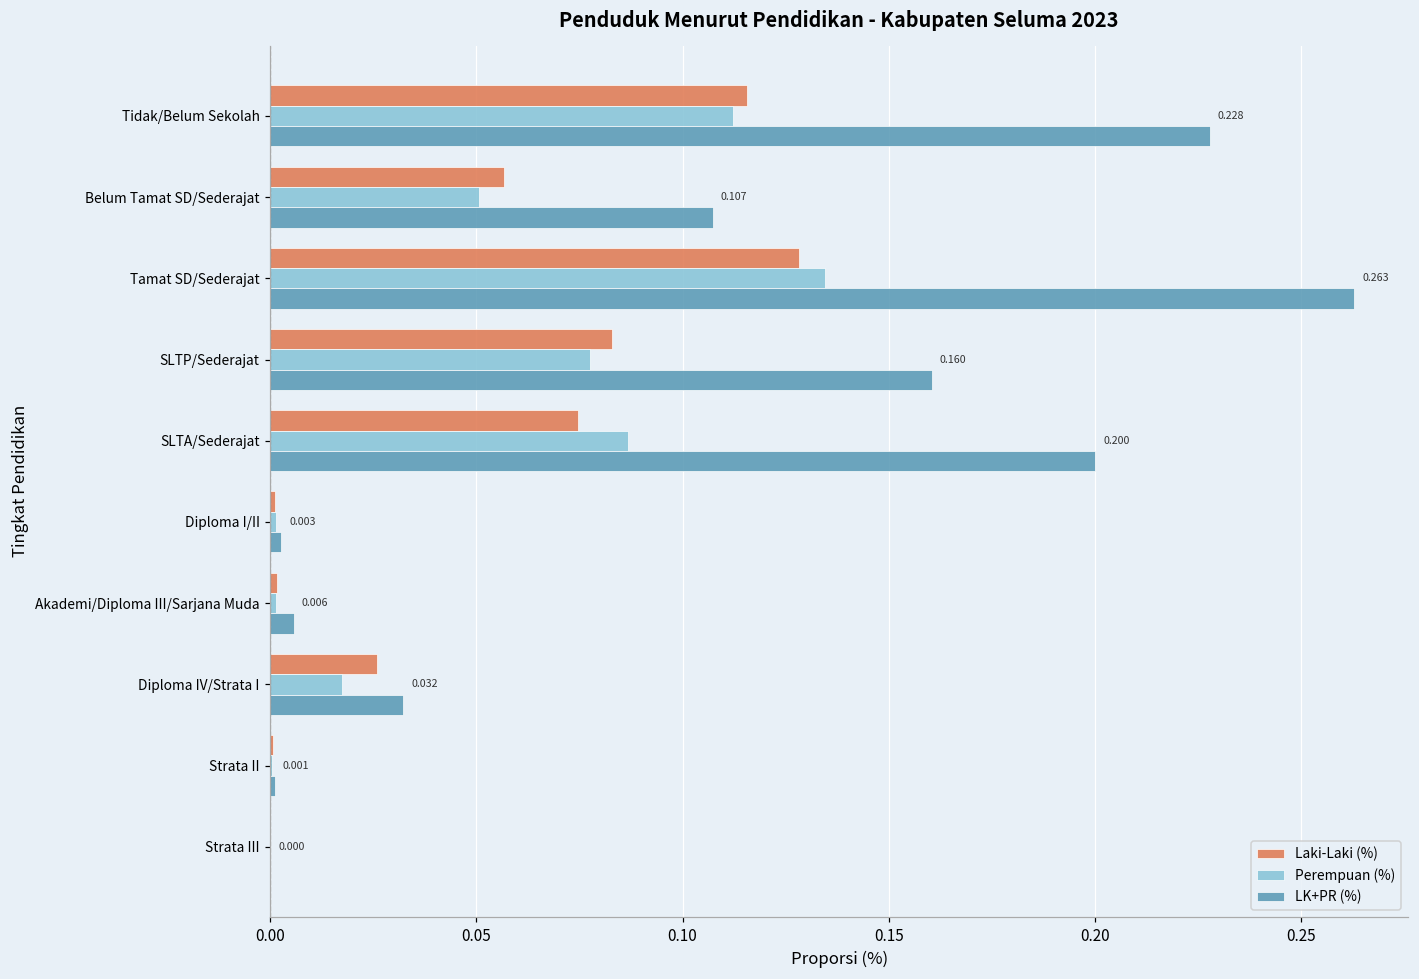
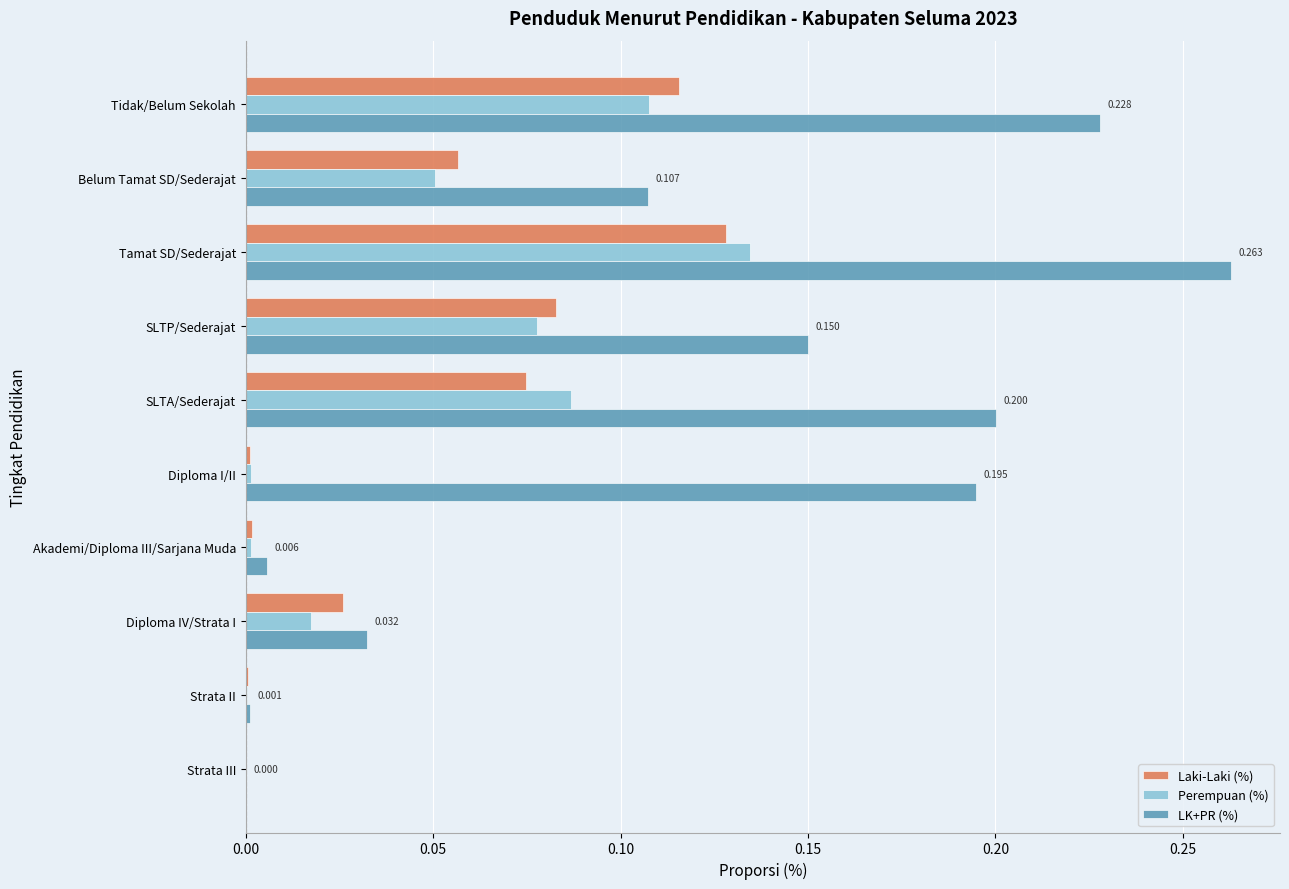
  {
    "Laki-Laki (%)": {
      "Tidak/Belum Sekolah": 0.116,
      "Belum Tamat SD/Sederajat": 0.057,
      "Tamat SD/Sederajat": 0.128,
      "SLTP/Sederajat": 0.083,
      "SLTA/Sederajat": 0.075,
      "Diploma I/II": 0.001,
      "Akademi/Diploma III/Sarjana Muda": 0.002,
      "Diploma IV/Strata I": 0.026
    },
    "Perempuan (%)": {
-     "Tidak/Belum Sekolah": 0.112,
+     "Tidak/Belum Sekolah": 0.108,
      "Belum Tamat SD/Sederajat": 0.051,
      "Tamat SD/Sederajat": 0.135,
      "SLTP/Sederajat": 0.078,
      "SLTA/Sederajat": 0.087,
      "Diploma I/II": 0.001,
      "Akademi/Diploma III/Sarjana Muda": 0.001,
      "Diploma IV/Strata I": 0.017
    },
    "LK+PR (%)": {
      "Tidak/Belum Sekolah": 0.228,
      "Belum Tamat SD/Sederajat": 0.107,
      "Tamat SD/Sederajat": 0.263,
-     "SLTP/Sederajat": 0.160,
+     "SLTP/Sederajat": 0.150,
      "SLTA/Sederajat": 0.200,
-     "Diploma I/II": 0.003,
+     "Diploma I/II": 0.195,
      "Akademi/Diploma III/Sarjana Muda": 0.006,
      "Diploma IV/Strata I": 0.032,
      "Strata II": 0.001
    }
  }
